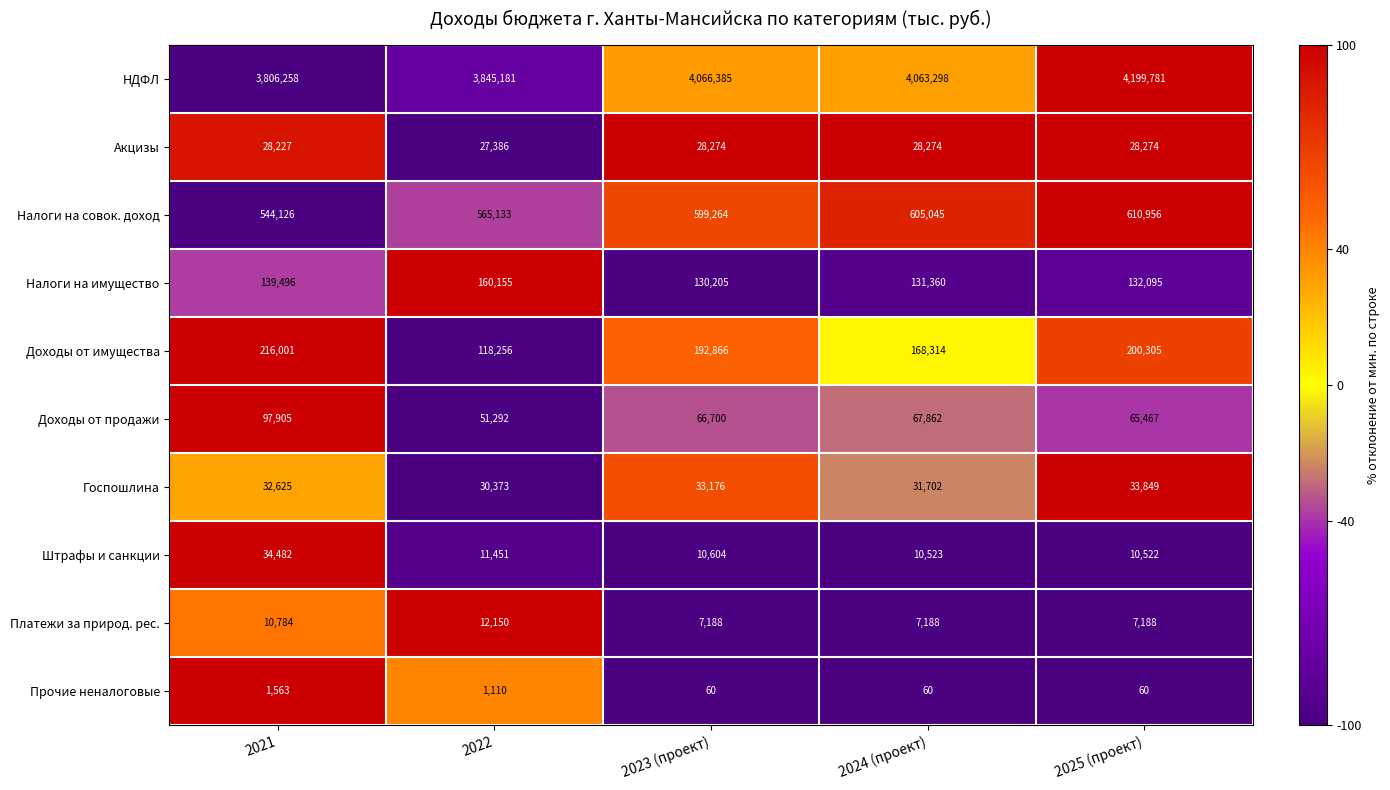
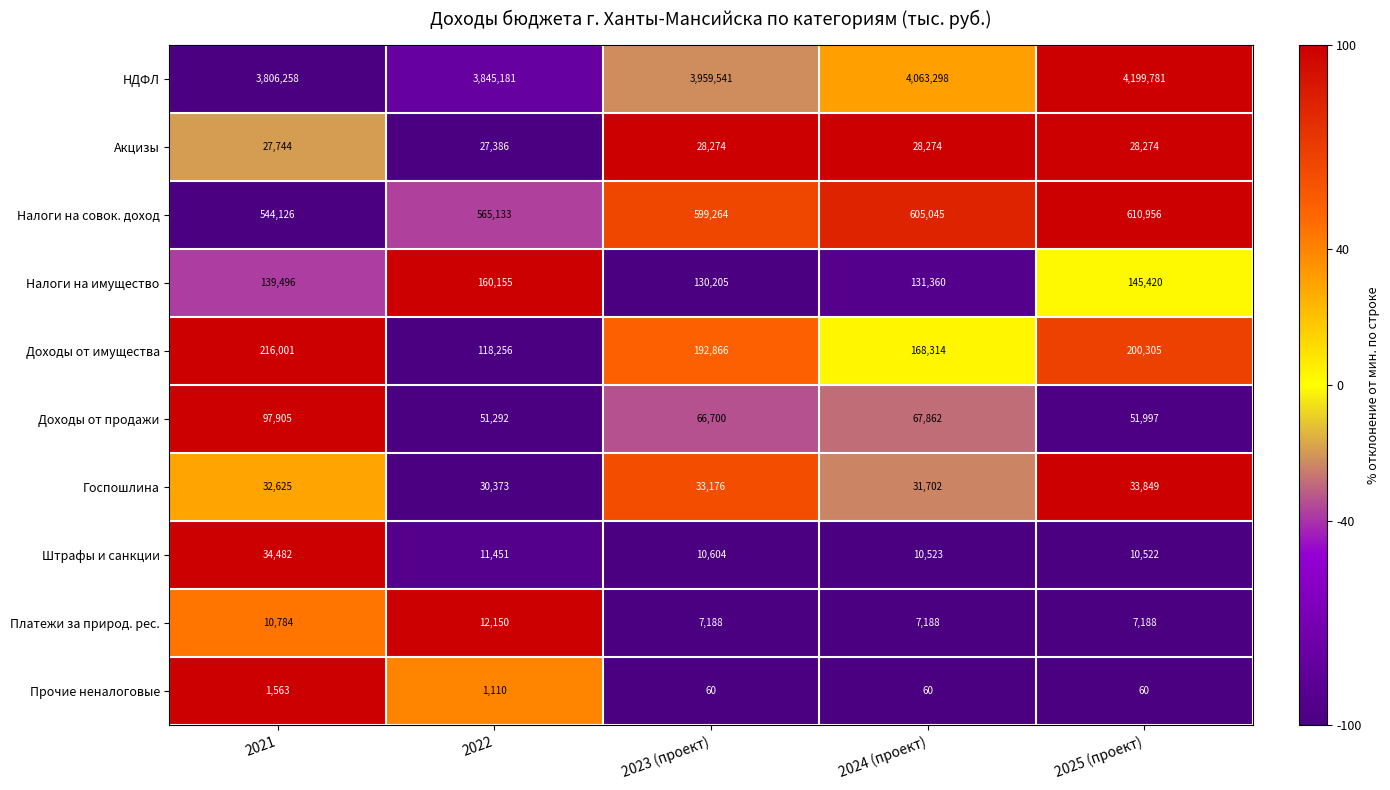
  {
    "НДФЛ": {
      "2021": "3,806,258",
      "2022": "3,845,181",
-     "2023 (проект)": "4,066,385",
+     "2023 (проект)": "3,959,541",
      "2024 (проект)": "4,063,298",
      "2025 (проект)": "4,199,781"
    },
    "Акцизы": {
-     "2021": "28,227",
+     "2021": "27,744",
      "2022": "27,386",
      "2023 (проект)": "28,274",
      "2024 (проект)": "28,274",
      "2025 (проект)": "28,274"
    },
    "Налоги на совок. доход": {
      "2021": "544,126",
      "2022": "565,133",
      "2023 (проект)": "599,264",
      "2024 (проект)": "605,045",
      "2025 (проект)": "610,956"
    },
    "Налоги на имущество": {
      "2021": "139,496",
      "2022": "160,155",
      "2023 (проект)": "130,205",
      "2024 (проект)": "131,360",
-     "2025 (проект)": "132,095"
+     "2025 (проект)": "145,420"
    },
    "Доходы от имущества": {
      "2021": "216,001",
      "2022": "118,256",
      "2023 (проект)": "192,866",
      "2024 (проект)": "168,314",
      "2025 (проект)": "200,305"
    },
    "Доходы от продажи": {
      "2021": "97,905",
      "2022": "51,292",
      "2023 (проект)": "66,700",
      "2024 (проект)": "67,862",
-     "2025 (проект)": "65,467"
+     "2025 (проект)": "51,997"
    },
    "Госпошлина": {
      "2021": "32,625",
      "2022": "30,373",
      "2023 (проект)": "33,176",
      "2024 (проект)": "31,702",
      "2025 (проект)": "33,849"
    },
    "Штрафы и санкции": {
      "2021": "34,482",
      "2022": "11,451",
      "2023 (проект)": "10,604",
      "2024 (проект)": "10,523",
      "2025 (проект)": "10,522"
    },
    "Платежи за природ. рес.": {
      "2021": "10,784",
      "2022": "12,150",
      "2023 (проект)": "7,188",
      "2024 (проект)": "7,188",
      "2025 (проект)": "7,188"
    },
    "Прочие неналоговые": {
      "2021": "1,563",
      "2022": "1,110",
      "2023 (проект)": "60",
      "2024 (проект)": "60",
      "2025 (проект)": "60"
    }
  }
